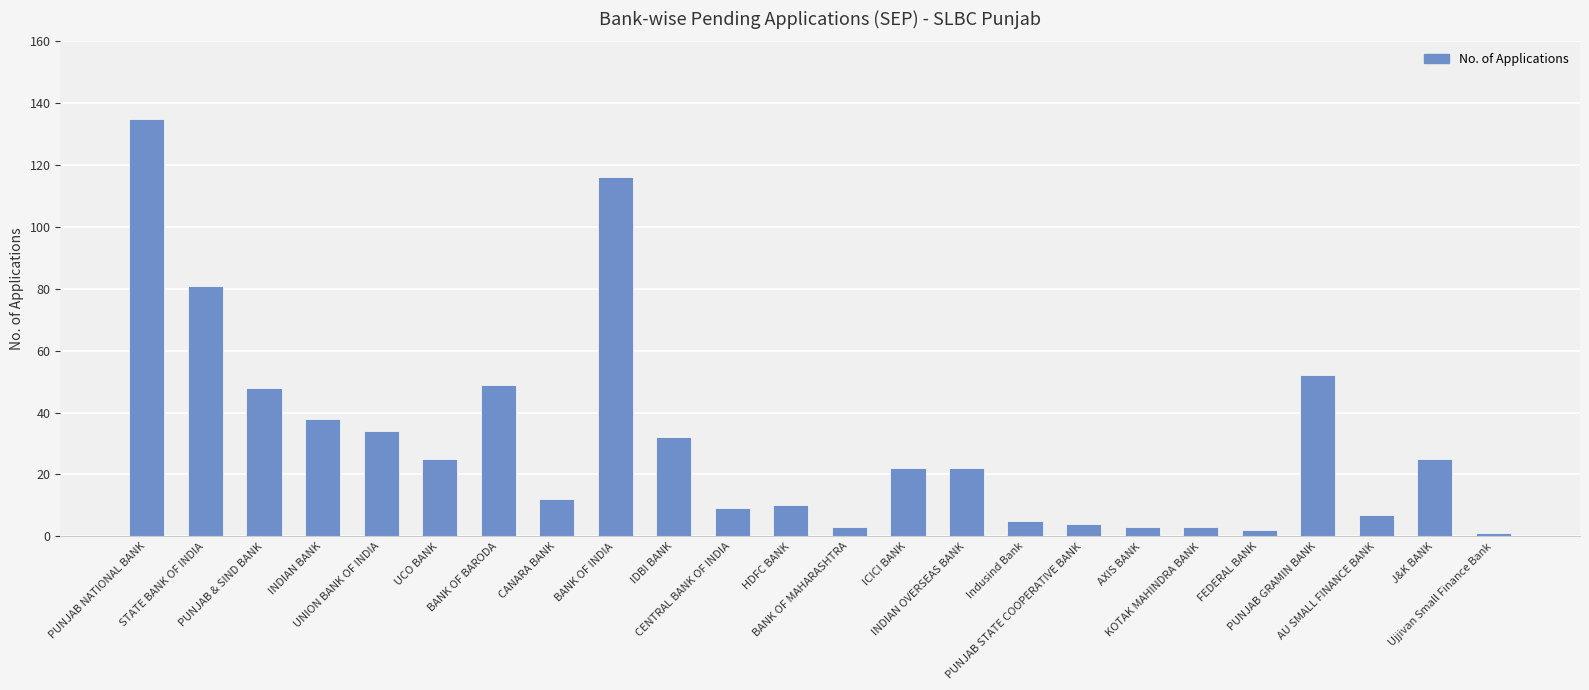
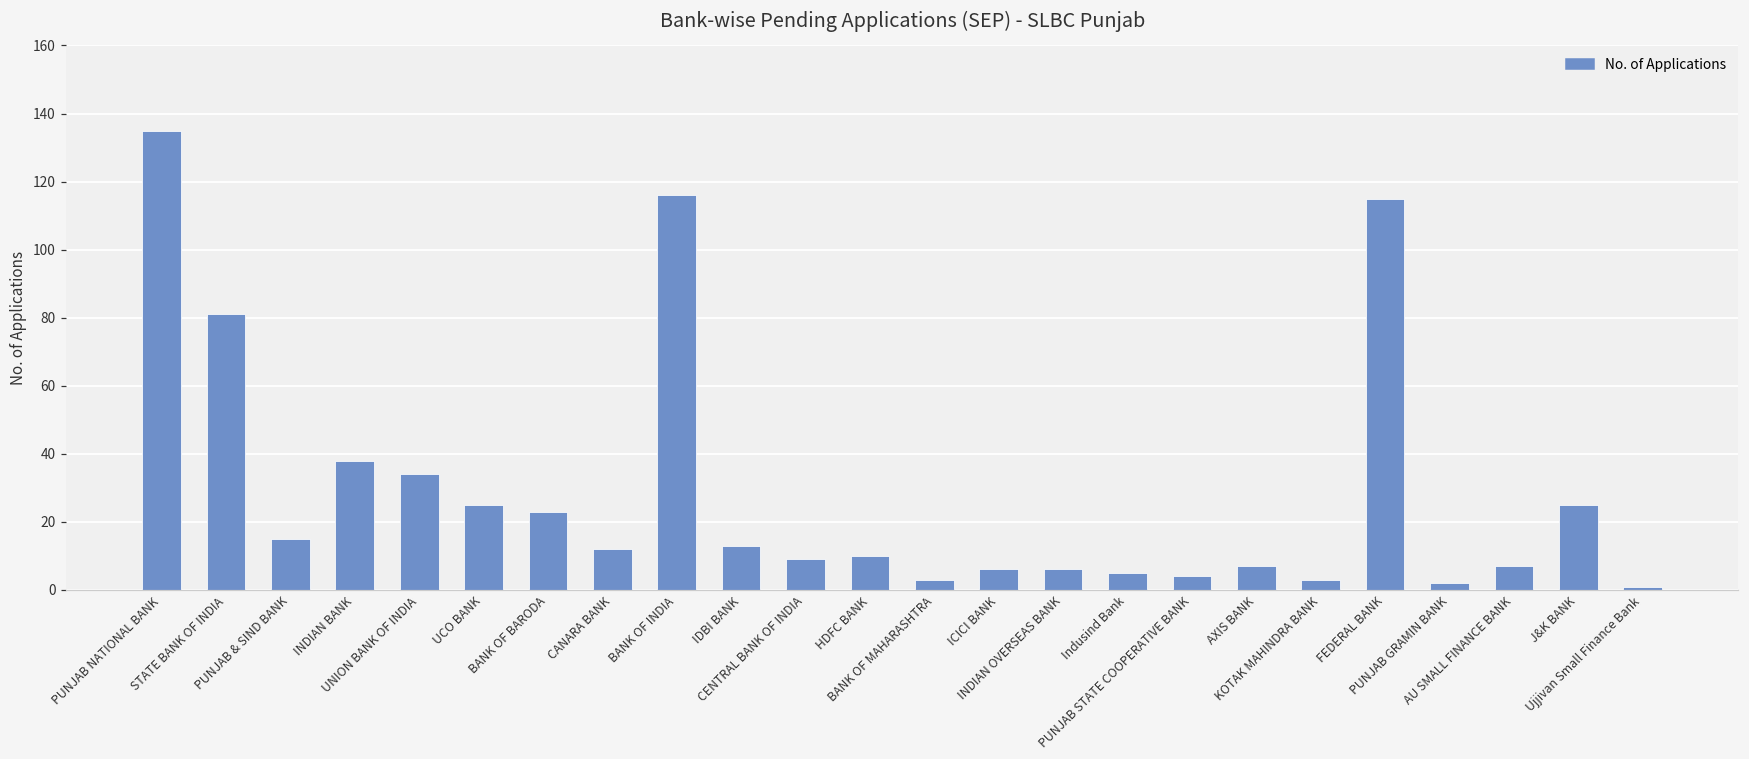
  {
    "PUNJAB NATIONAL BANK": 135,
    "STATE BANK OF INDIA": 81,
-   "PUNJAB & SIND BANK": 48,
+   "PUNJAB & SIND BANK": 15,
    "INDIAN BANK": 38,
    "UNION BANK OF INDIA": 34,
    "UCO BANK": 25,
-   "BANK OF BARODA": 49,
+   "BANK OF BARODA": 23,
    "CANARA BANK": 12,
    "BANK OF INDIA": 116,
-   "IDBI BANK": 32,
+   "IDBI BANK": 13,
    "CENTRAL BANK OF INDIA": 9,
    "HDFC BANK": 10,
    "BANK OF MAHARASHTRA": 3,
-   "ICICI BANK": 22,
-   "INDIAN OVERSEAS BANK": 22,
+   "ICICI BANK": 6,
+   "INDIAN OVERSEAS BANK": 6,
    "Indusind Bank": 5,
    "PUNJAB STATE COOPERATIVE BANK": 4,
-   "AXIS BANK": 3,
+   "AXIS BANK": 7,
    "KOTAK MAHINDRA BANK": 3,
-   "FEDERAL BANK": 2,
-   "PUNJAB GRAMIN BANK": 52,
+   "FEDERAL BANK": 115,
+   "PUNJAB GRAMIN BANK": 2,
    "AU SMALL FINANCE BANK": 7,
    "J&K BANK": 25,
    "Ujjivan Small Finance Bank": 1
  }
